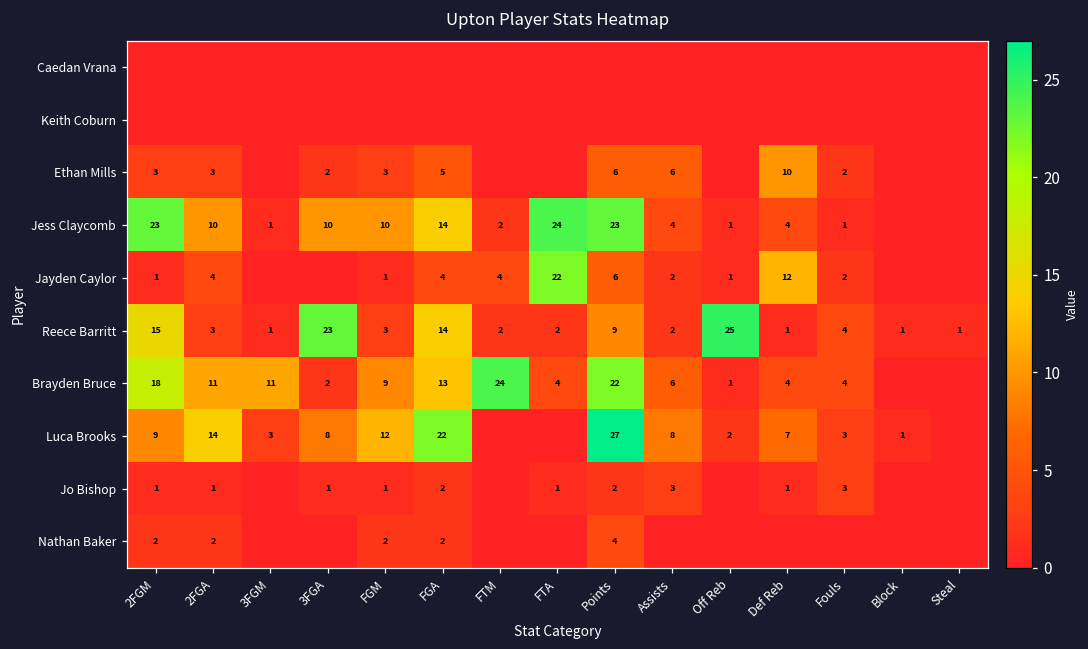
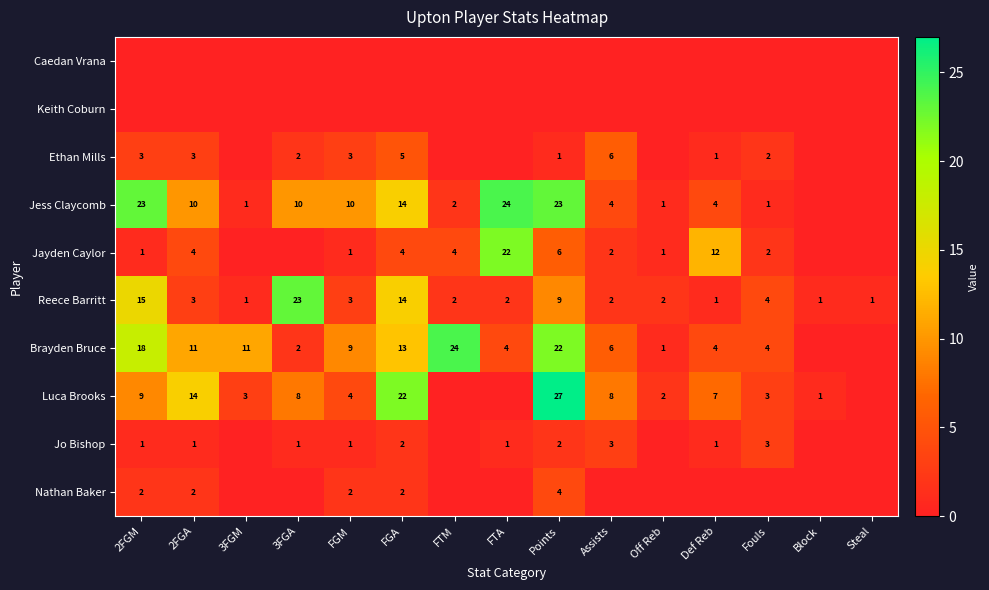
  {
    "Ethan Mills": {
      "2FGM": 3,
      "2FGA": 3,
      "3FGA": 2,
      "FGM": 3,
      "FGA": 5,
-     "Points": 6,
+     "Points": 1,
      "Assists": 6,
-     "Def Reb": 10,
+     "Def Reb": 1,
      "Fouls": 2
    },
    "Jess Claycomb": {
      "2FGM": 23,
      "2FGA": 10,
      "3FGM": 1,
      "3FGA": 10,
      "FGM": 10,
      "FGA": 14,
      "FTM": 2,
      "FTA": 24,
      "Points": 23,
      "Assists": 4,
      "Off Reb": 1,
      "Def Reb": 4,
      "Fouls": 1
    },
    "Jayden Caylor": {
      "2FGM": 1,
      "2FGA": 4,
      "FGM": 1,
      "FGA": 4,
      "FTM": 4,
      "FTA": 22,
      "Points": 6,
      "Assists": 2,
      "Off Reb": 1,
      "Def Reb": 12,
      "Fouls": 2
    },
    "Reece Barritt": {
      "2FGM": 15,
      "2FGA": 3,
      "3FGM": 1,
      "3FGA": 23,
      "FGM": 3,
      "FGA": 14,
      "FTM": 2,
      "FTA": 2,
      "Points": 9,
      "Assists": 2,
-     "Off Reb": 25,
+     "Off Reb": 2,
      "Def Reb": 1,
      "Fouls": 4,
      "Block": 1,
      "Steal": 1
    },
    "Brayden Bruce": {
      "2FGM": 18,
      "2FGA": 11,
      "3FGM": 11,
      "3FGA": 2,
      "FGM": 9,
      "FGA": 13,
      "FTM": 24,
      "FTA": 4,
      "Points": 22,
      "Assists": 6,
      "Off Reb": 1,
      "Def Reb": 4,
      "Fouls": 4
    },
    "Luca Brooks": {
      "2FGM": 9,
      "2FGA": 14,
      "3FGM": 3,
      "3FGA": 8,
-     "FGM": 12,
+     "FGM": 4,
      "FGA": 22,
      "Points": 27,
      "Assists": 8,
      "Off Reb": 2,
      "Def Reb": 7,
      "Fouls": 3,
      "Block": 1
    },
    "Jo Bishop": {
      "2FGM": 1,
      "2FGA": 1,
      "3FGA": 1,
      "FGM": 1,
      "FGA": 2,
      "FTA": 1,
      "Points": 2,
      "Assists": 3,
      "Def Reb": 1,
      "Fouls": 3
    },
    "Nathan Baker": {
      "2FGM": 2,
      "2FGA": 2,
      "FGM": 2,
      "FGA": 2,
      "Points": 4
    }
  }
